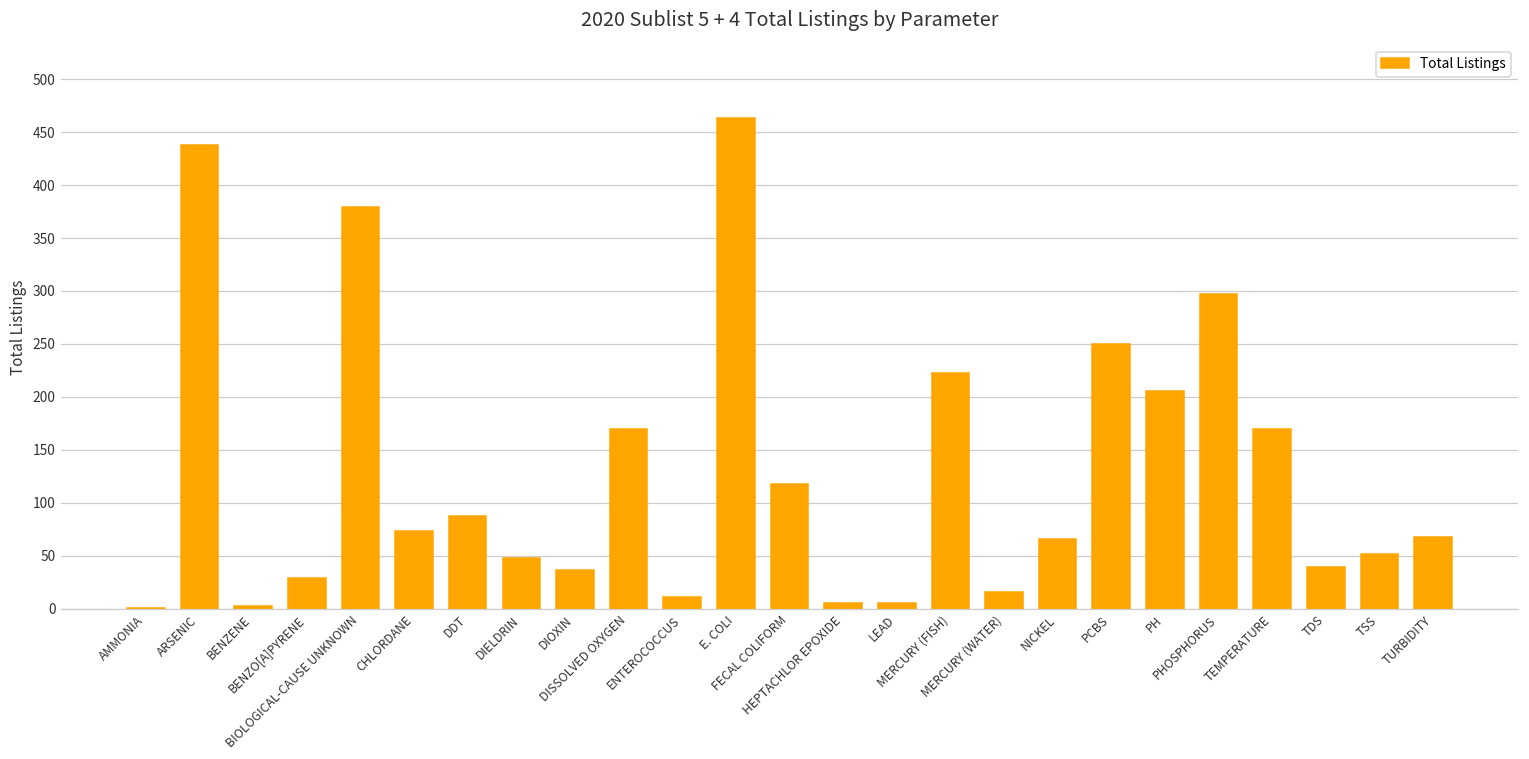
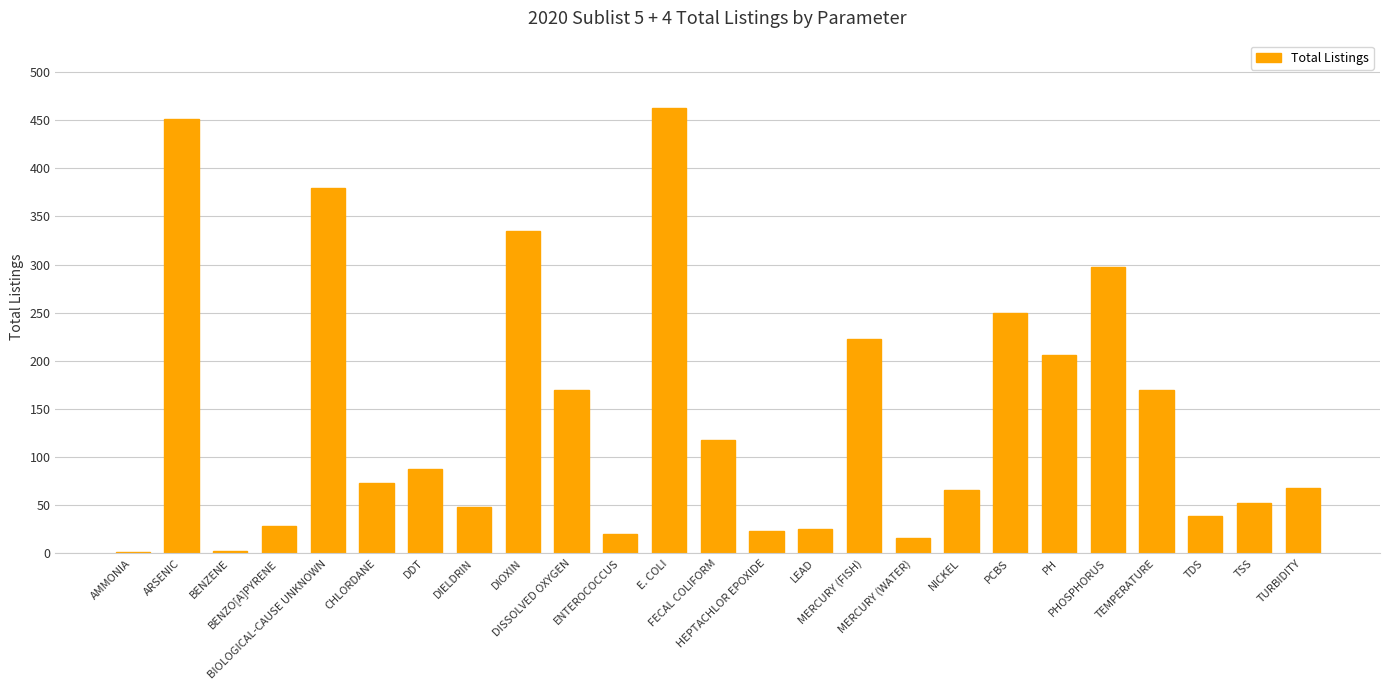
  {
-   "ARSENIC": 440,
+   "ARSENIC": 450,
    "BENZENE": 0,
    "BENZO[A]PYRENE": 30,
    "BIOLOGICAL-CAUSE UNKNOWN": 380,
    "CHLORDANE": 70,
    "DDT": 90,
    "DIELDRIN": 50,
-   "DIOXIN": 40,
+   "DIOXIN": 340,
    "DISSOLVED OXYGEN": 170,
-   "ENTEROCOCCUS": 10,
+   "ENTEROCOCCUS": 20,
    "E. COLI": 460,
    "FECAL COLIFORM": 120,
-   "HEPTACHLOR EPOXIDE": 10,
-   "LEAD": 10,
+   "HEPTACHLOR EPOXIDE": 20,
+   "LEAD": 30,
    "MERCURY (FISH)": 220,
    "MERCURY (WATER)": 20,
    "NICKEL": 70,
    "PCBS": 250,
    "PH": 210,
    "PHOSPHORUS": 300,
    "TEMPERATURE": 170,
    "TDS": 40,
    "TSS": 50,
    "TURBIDITY": 70
  }
